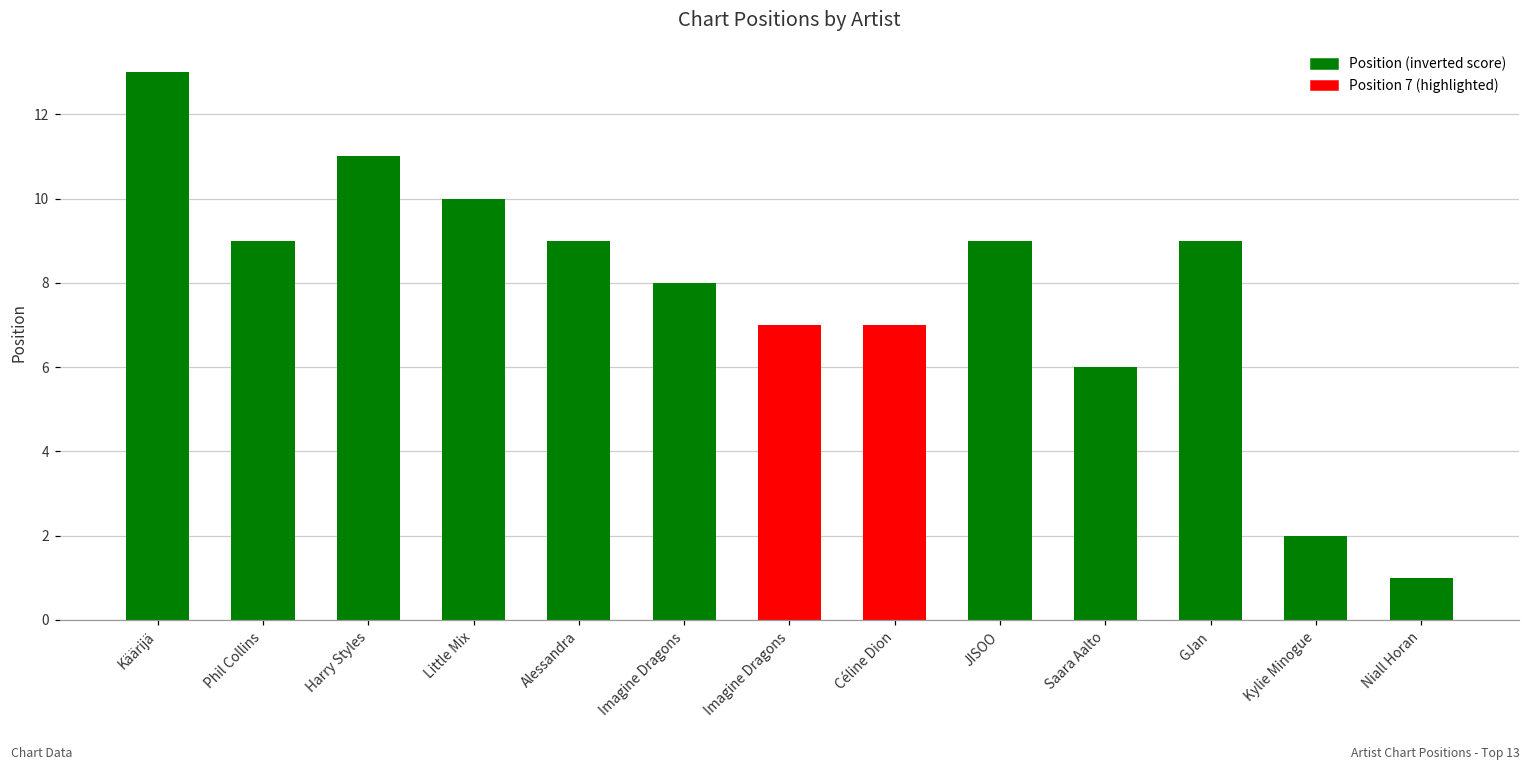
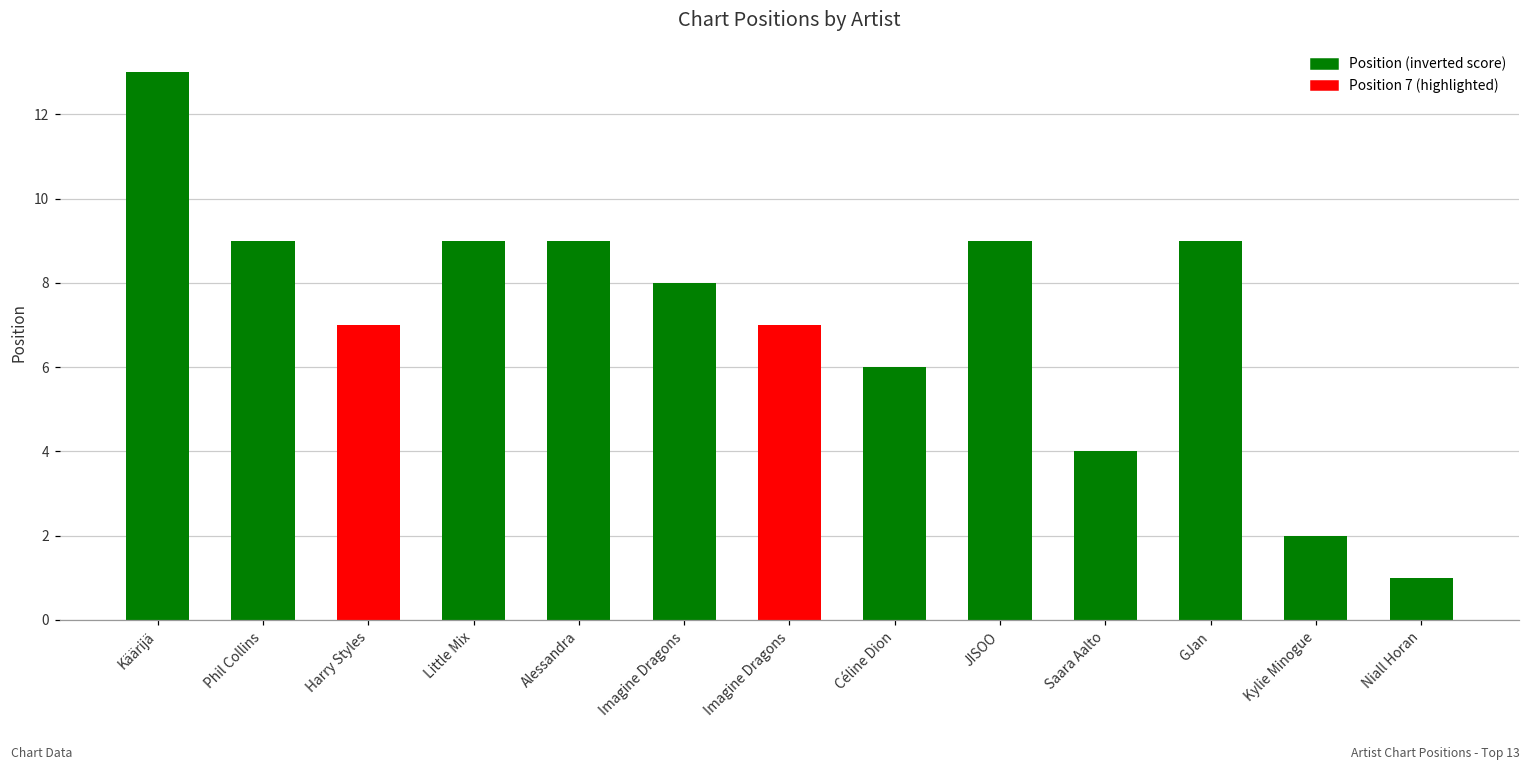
  {
    "Käärijä": 13.0,
    "Phil Collins": 9.0,
-   "Harry Styles": 11.0,
-   "Little Mix": 10.0,
+   "Harry Styles": 7.0,
+   "Little Mix": 9.0,
    "Alessandra": 9.0,
-   "Céline Dion": 7.0,
+   "Céline Dion": 6.0,
    "JISOO": 9.0,
-   "Saara Aalto": 6.0,
+   "Saara Aalto": 4.0,
    "GJan": 9.0,
    "Kylie Minogue": 2.0,
    "Niall Horan": 1.0
  }
